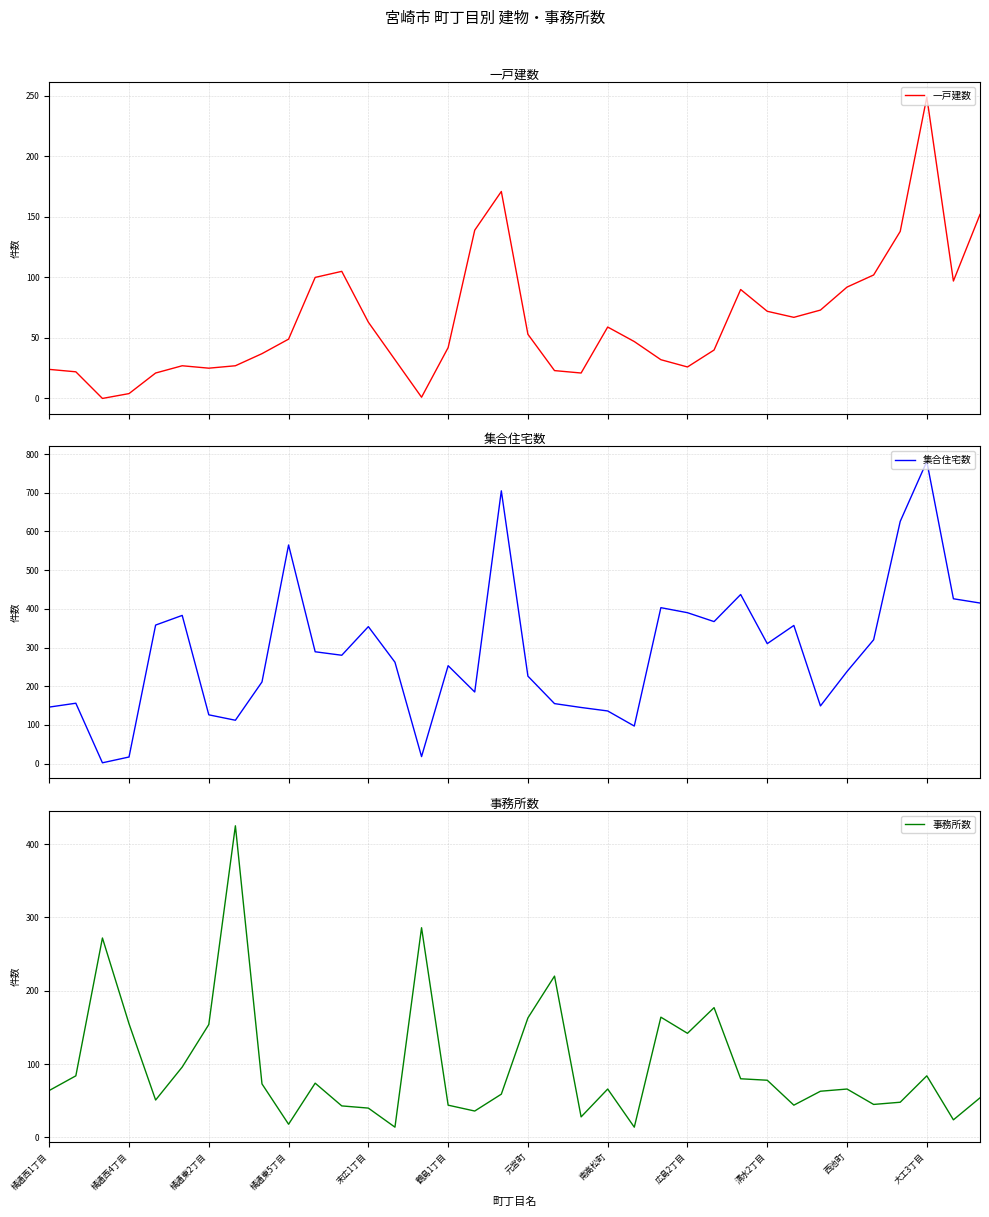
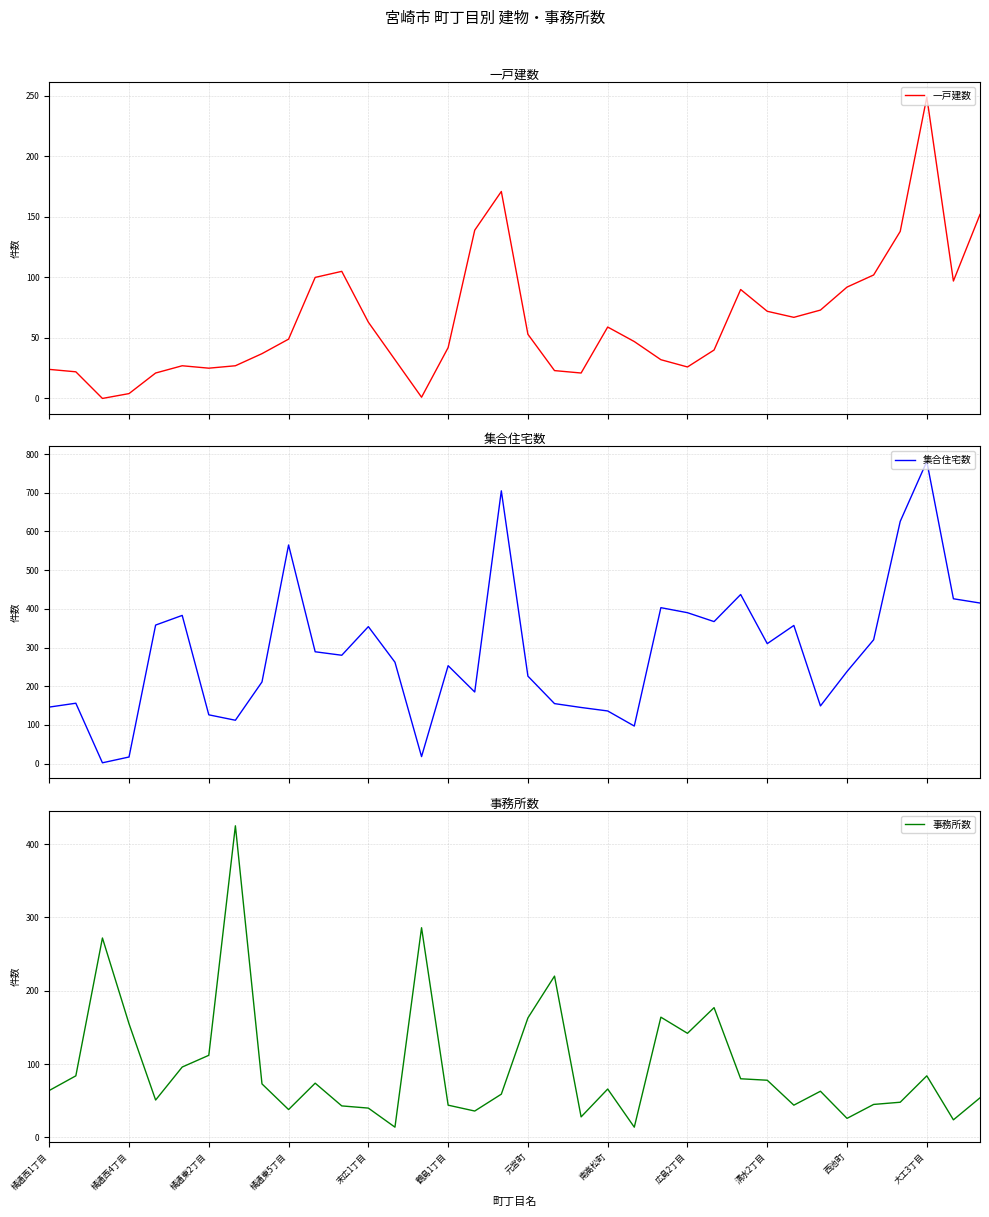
  {
    "事務所数": {
      "橘通西1丁目": 60,
      "橘通西4丁目": 160,
-     "橘通東2丁目": 150,
-     "橘通東5丁目": 20,
+     "橘通東2丁目": 110,
+     "橘通東5丁目": 40,
      "末広1丁目": 40,
      "鶴島1丁目": 40,
      "元宮町": 160,
      "南高松町": 70,
      "広島2丁目": 140,
      "清水2丁目": 80,
-     "西池町": 70,
+     "西池町": 30,
      "大工3丁目": 80
    }
  }
